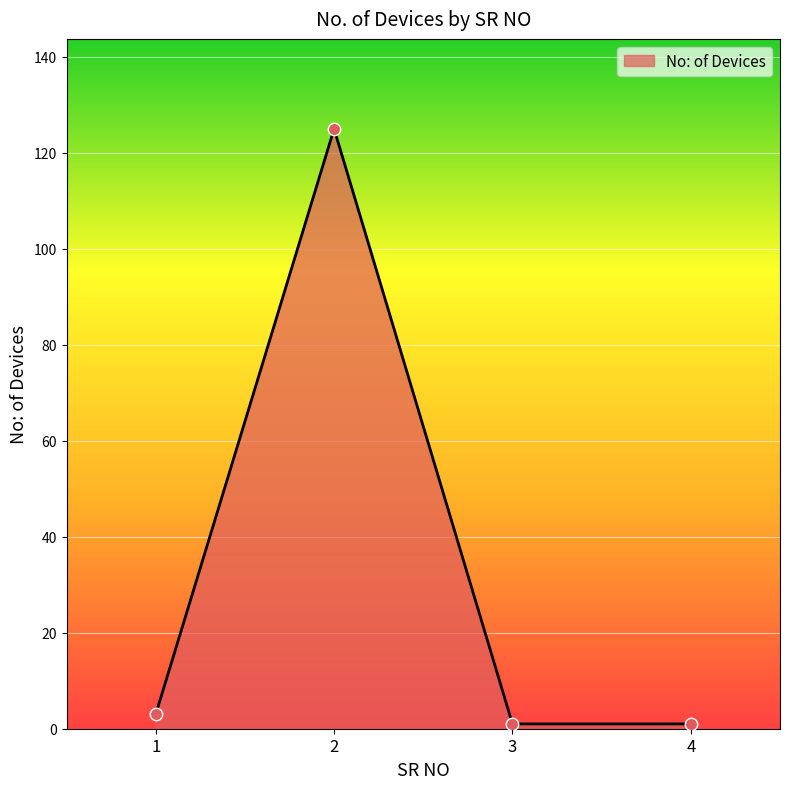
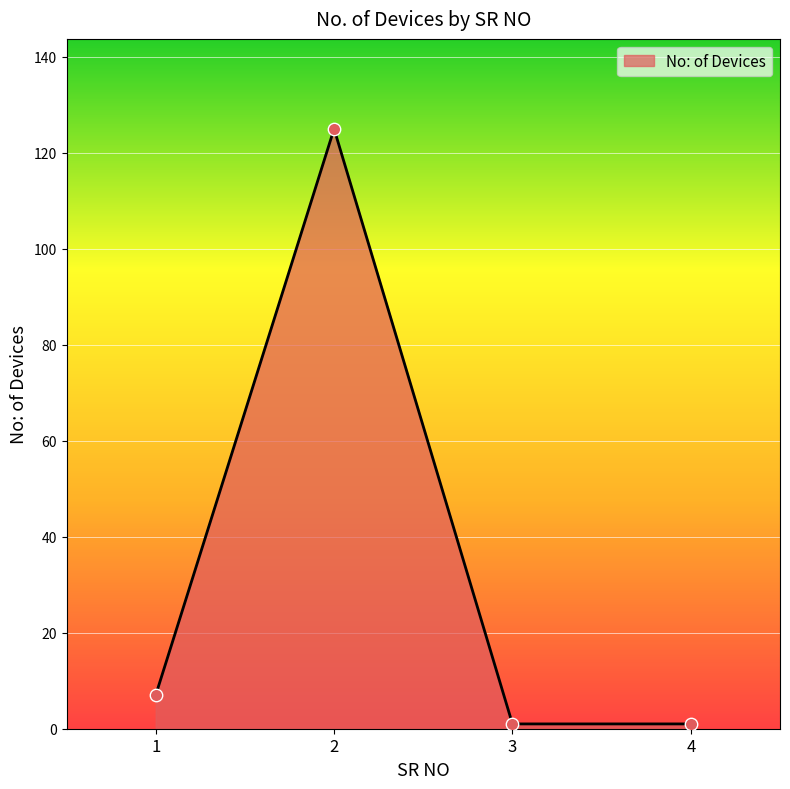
  {
-   "1": 3,
+   "1": 7,
    "2": 125,
    "3": 1,
    "4": 1
  }
